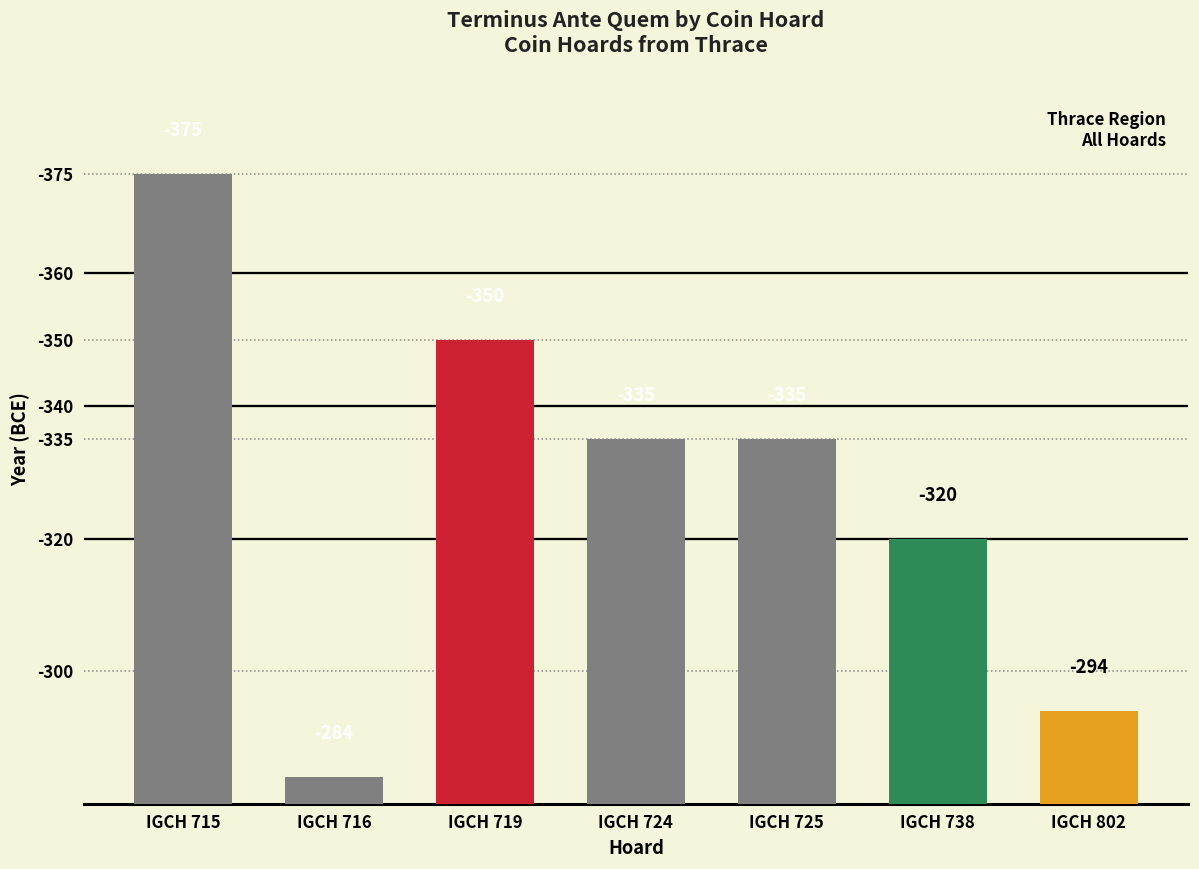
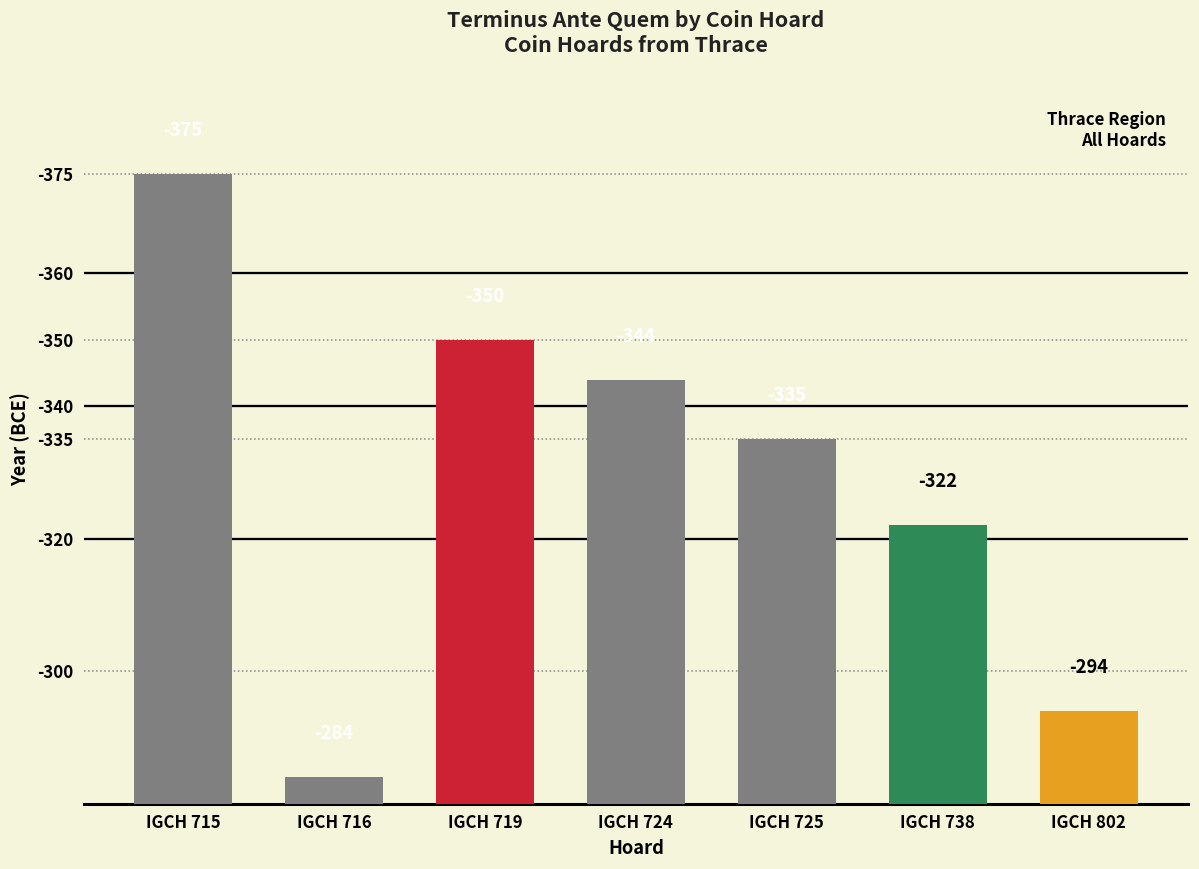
  {
-   "IGCH 724": -335,
-   "IGCH 738": -320
+   "IGCH 724": -344,
+   "IGCH 738": -322
  }
